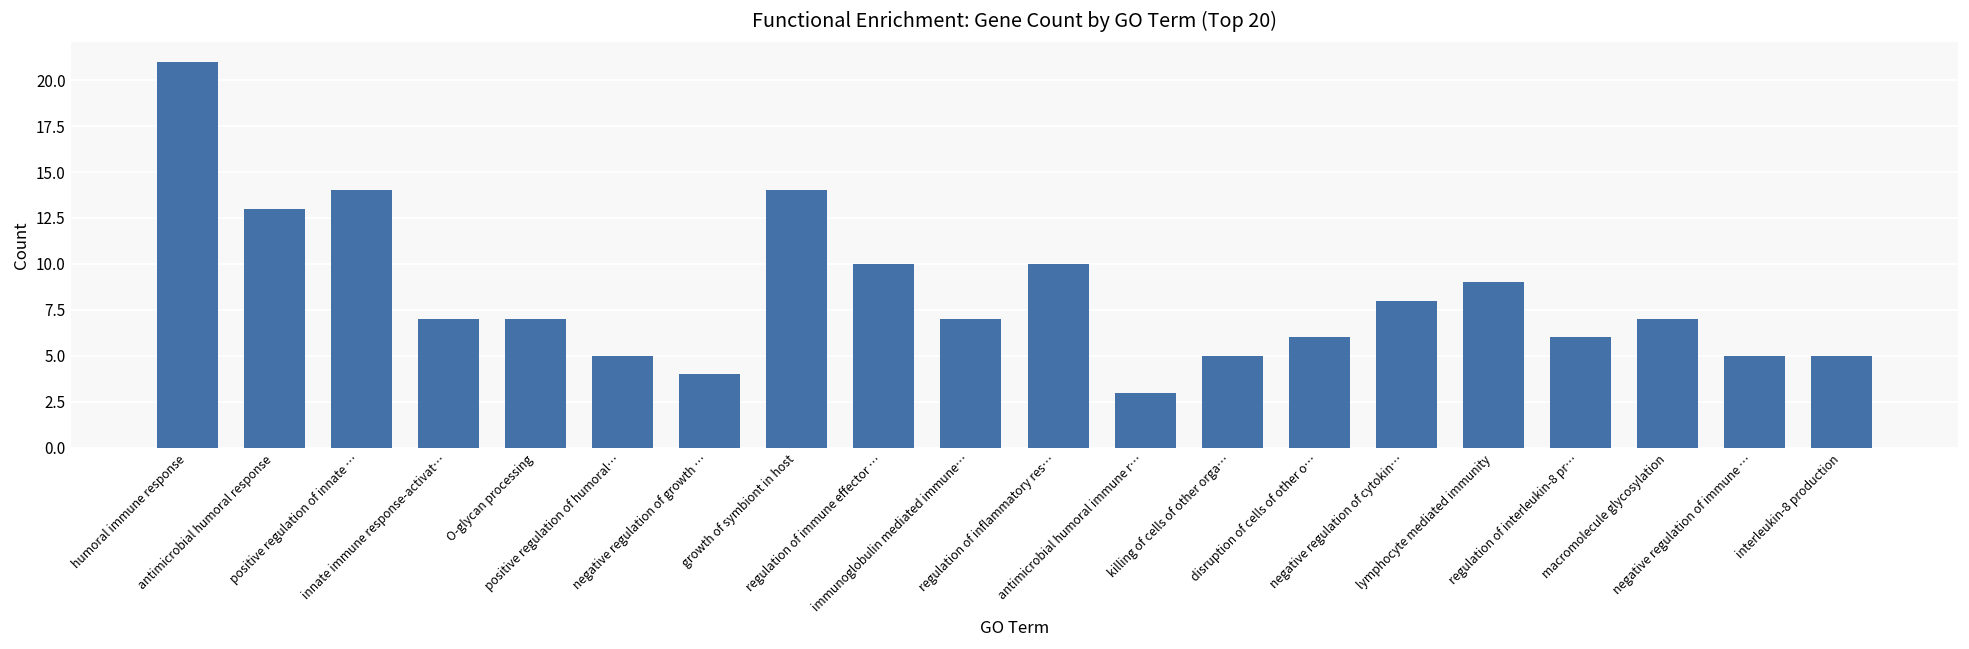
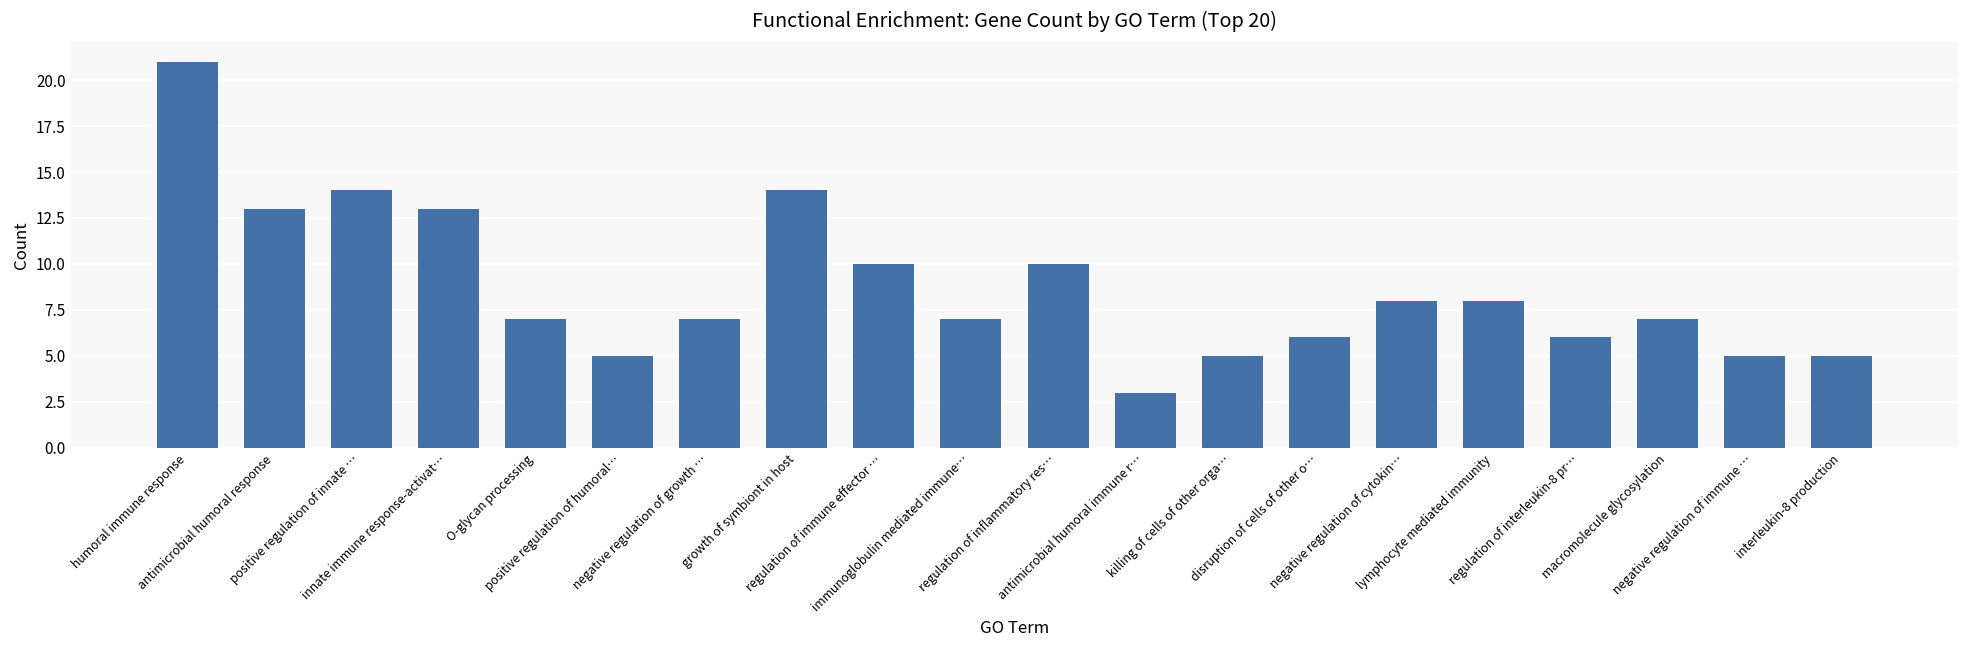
  {
    "humoral immune response": 21,
    "antimicrobial humoral response": 13,
    "positive regulation of innate …": 14,
-   "innate immune response-activat…": 7,
+   "innate immune response-activat…": 13,
    "O-glycan processing": 7,
    "positive regulation of humoral…": 5,
-   "negative regulation of growth …": 4,
+   "negative regulation of growth …": 7,
    "growth of symbiont in host": 14,
    "regulation of immune effector …": 10,
    "immunoglobulin mediated immune…": 7,
    "regulation of inflammatory res…": 10,
    "antimicrobial humoral immune r…": 3,
    "killing of cells of other orga…": 5,
    "disruption of cells of other o…": 6,
    "negative regulation of cytokin…": 8,
-   "lymphocyte mediated immunity": 9,
+   "lymphocyte mediated immunity": 8,
    "regulation of interleukin-8 pr…": 6,
    "macromolecule glycosylation": 7,
    "negative regulation of immune …": 5,
    "interleukin-8 production": 5
  }
